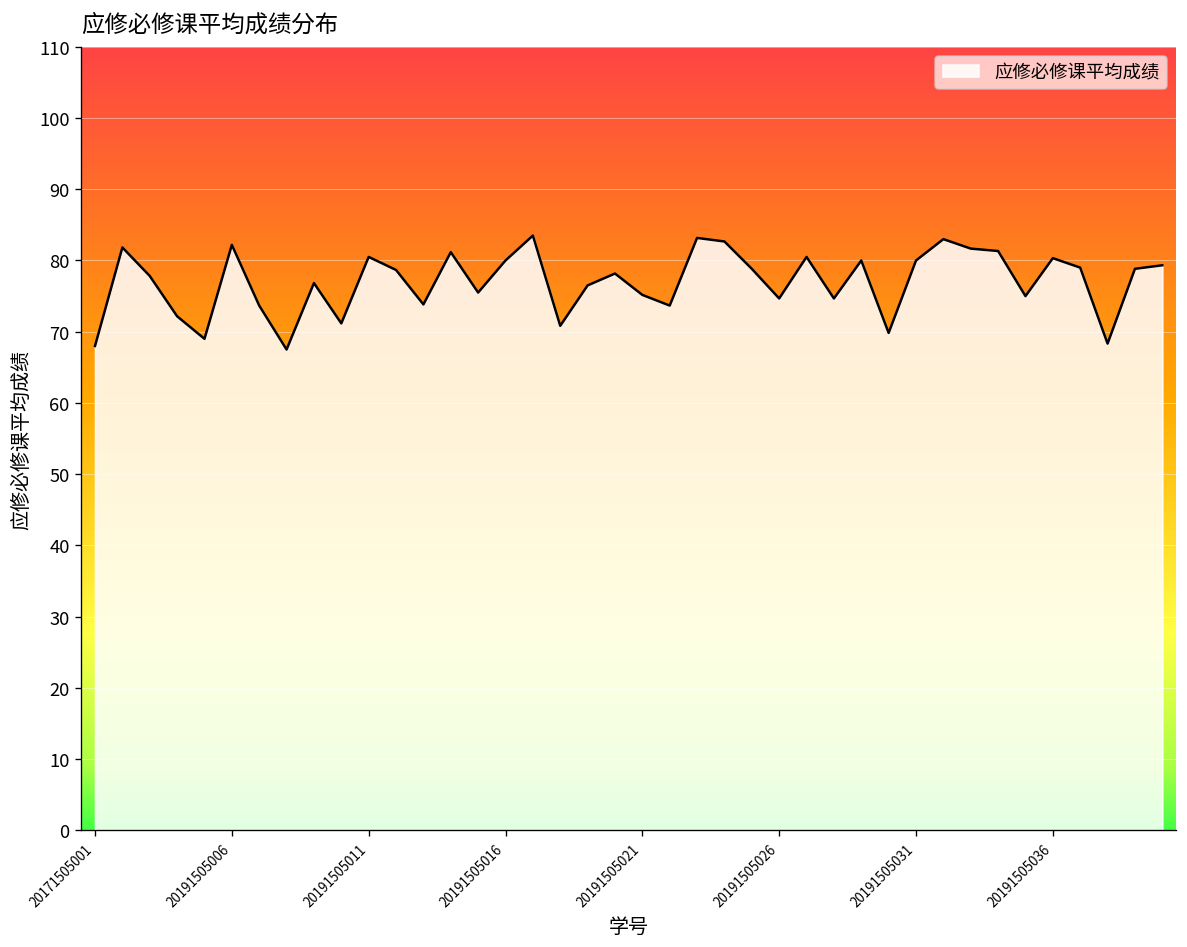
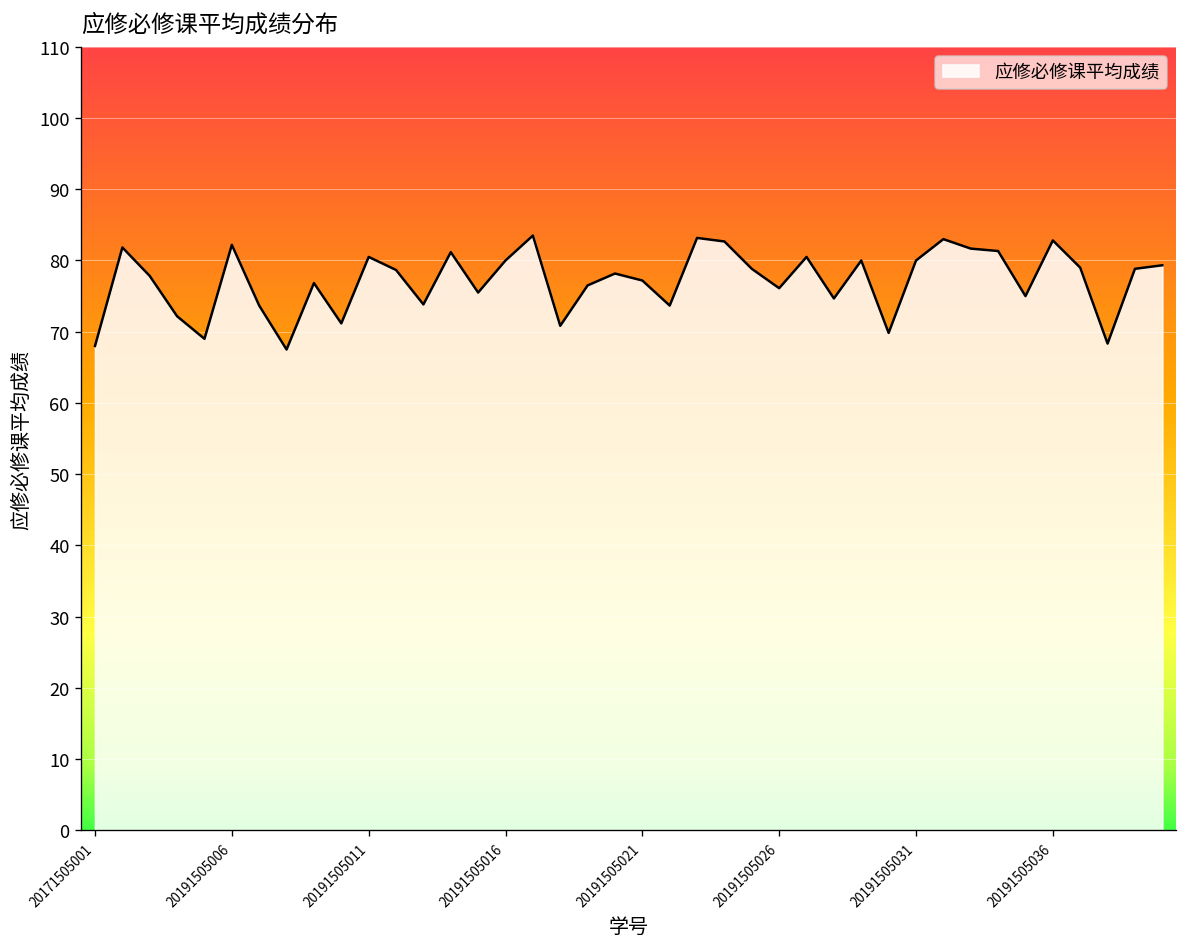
  {
    "20171505001": 68,
    "20191505006": 82,
    "20191505011": 81,
    "20191505016": 80,
-   "20191505021": 75,
-   "20191505026": 75,
+   "20191505021": 77,
+   "20191505026": 76,
    "20191505031": 80,
-   "20191505036": 80
+   "20191505036": 83
  }
